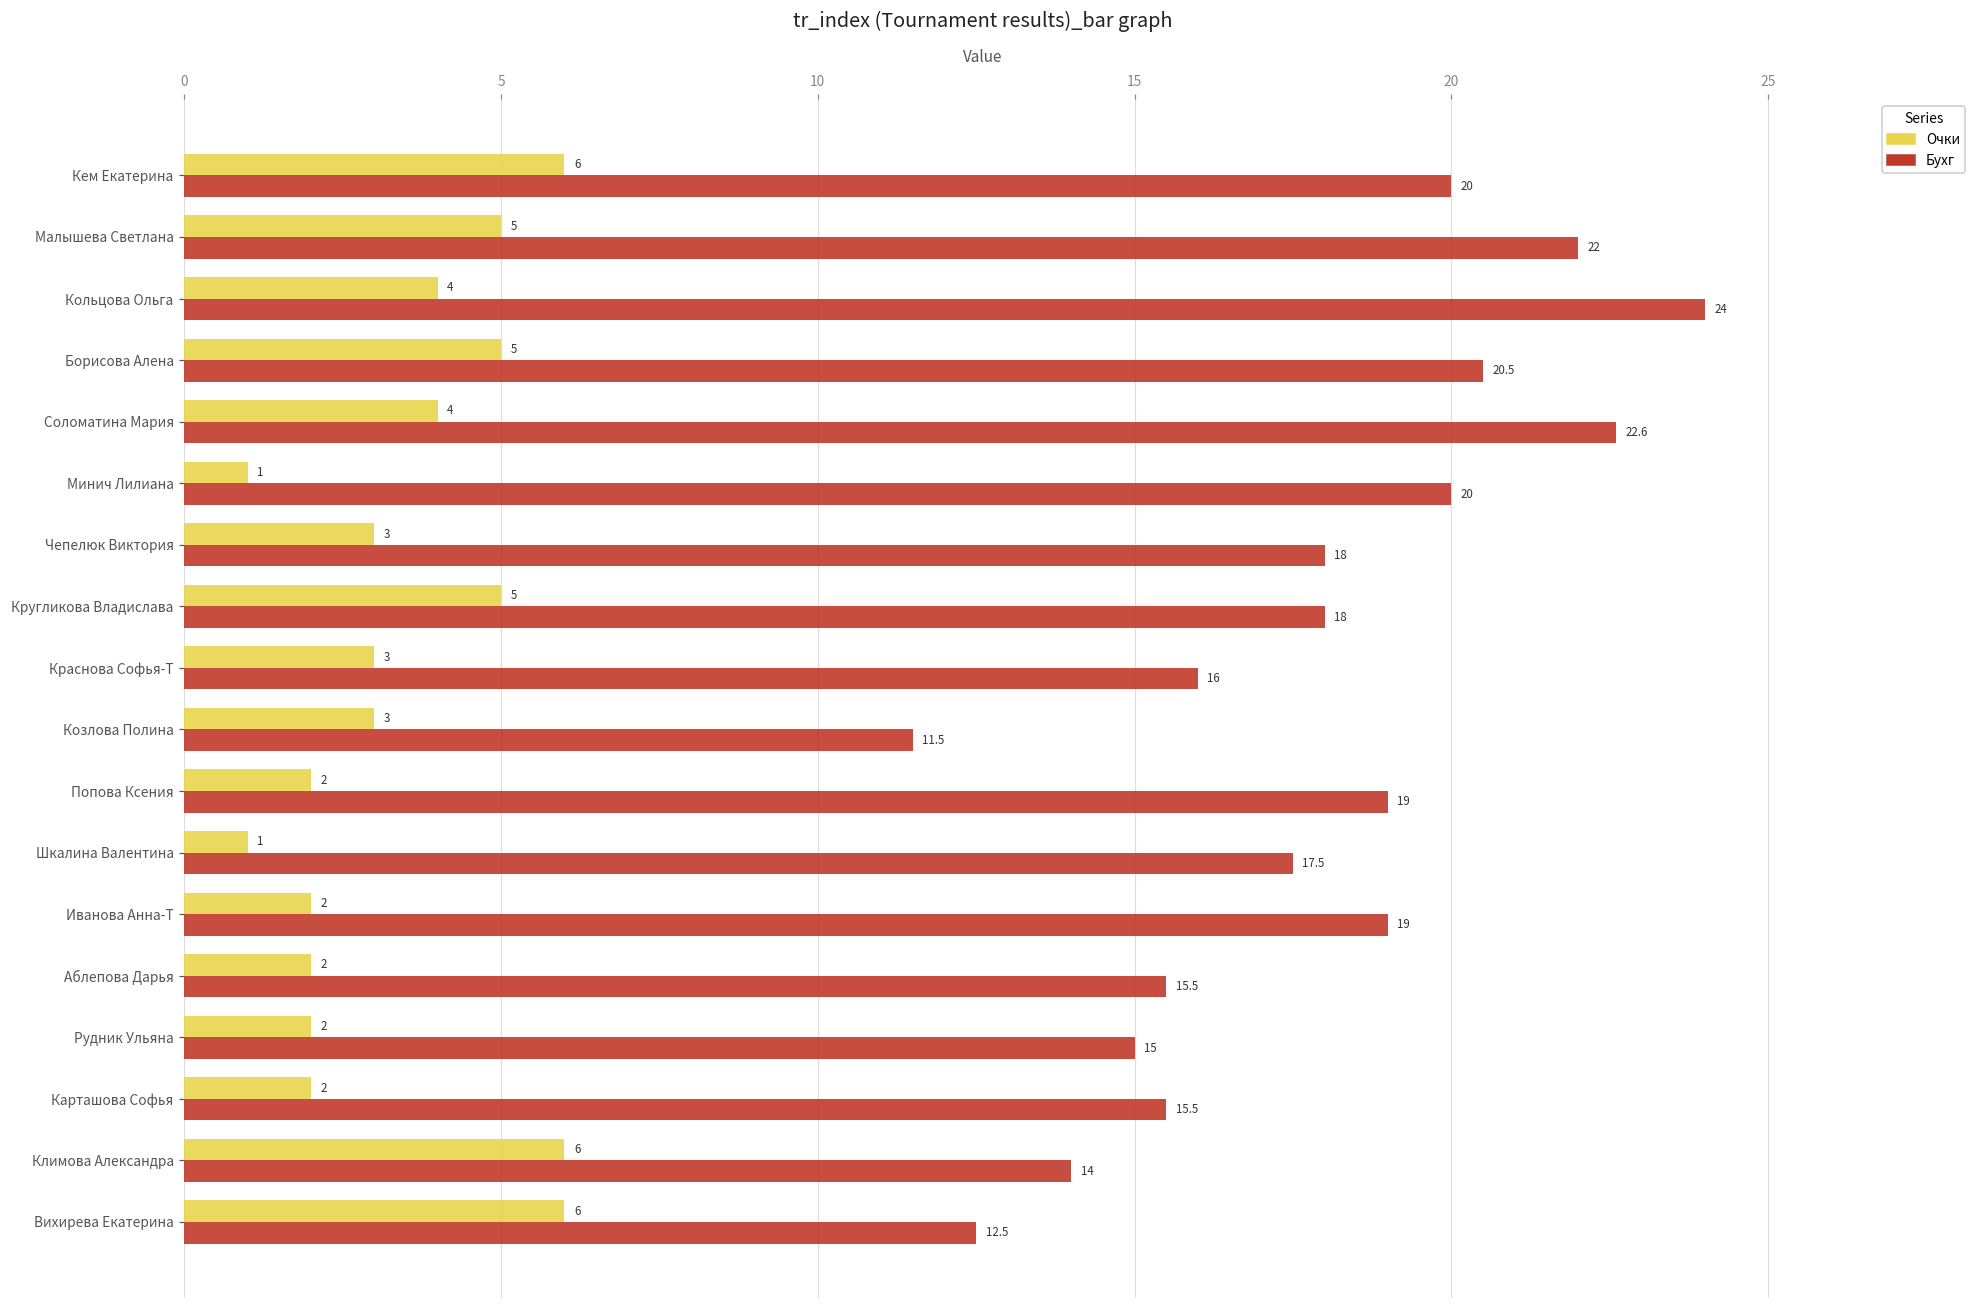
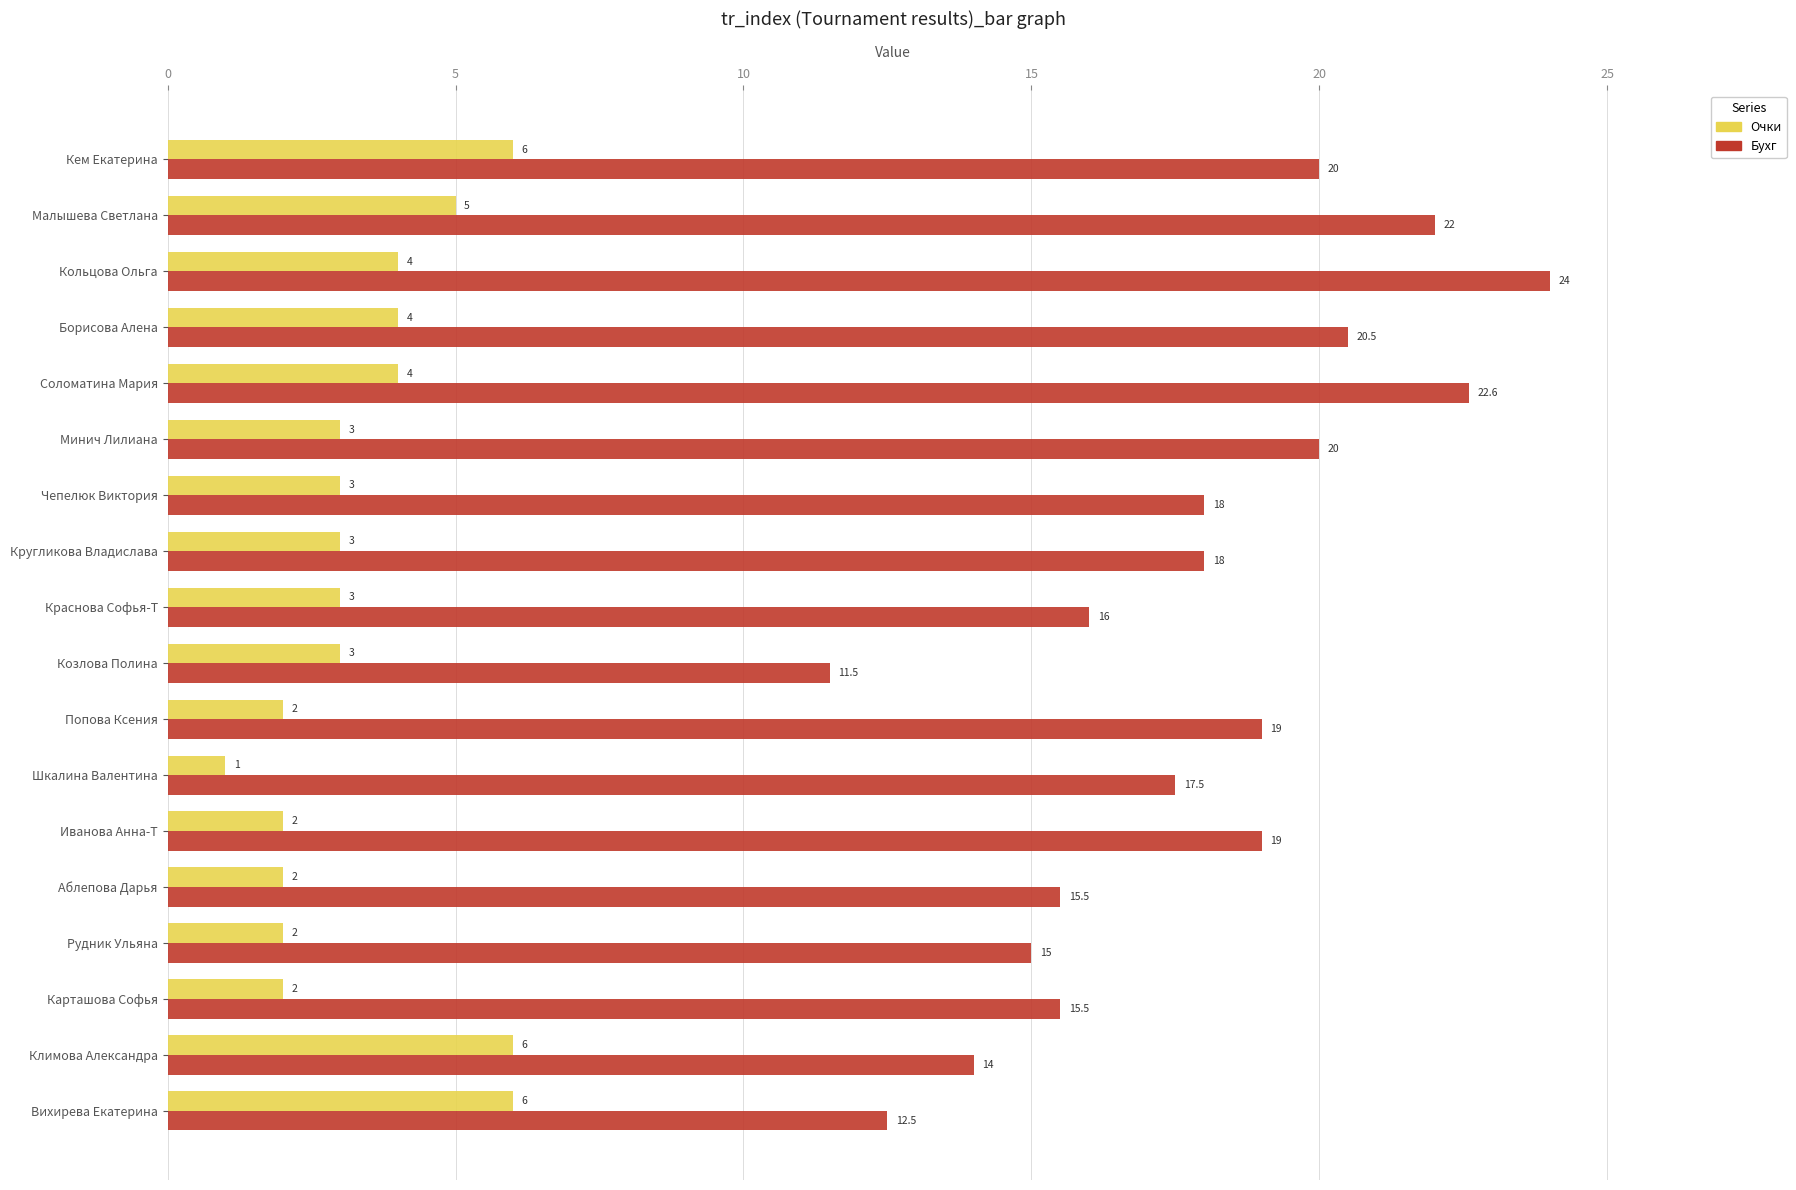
  {
    "Очки": {
      "Кем Екатерина": 6,
      "Малышева Светлана": 5,
      "Кольцова Ольга": 4,
-     "Борисова Алена": 5,
+     "Борисова Алена": 4,
      "Соломатина Мария": 4,
-     "Минич Лилиана": 1,
+     "Минич Лилиана": 3,
      "Чепелюк Виктория": 3,
-     "Кругликова Владислава": 5,
+     "Кругликова Владислава": 3,
      "Краснова Софья-Т": 3,
      "Козлова Полина": 3,
      "Попова Ксения": 2,
      "Шкалина Валентина": 1,
      "Иванова Анна-Т": 2,
      "Аблепова Дарья": 2,
      "Рудник Ульяна": 2,
      "Карташова Софья": 2,
      "Климова Александра": 6,
      "Вихирева Екатерина": 6
    },
    "Бухг": {
      "Кем Екатерина": 20,
      "Малышева Светлана": 22,
      "Кольцова Ольга": 24,
      "Борисова Алена": 20.5,
      "Соломатина Мария": 22.6,
      "Минич Лилиана": 20,
      "Чепелюк Виктория": 18,
      "Кругликова Владислава": 18,
      "Краснова Софья-Т": 16,
      "Козлова Полина": 11.5,
      "Попова Ксения": 19,
      "Шкалина Валентина": 17.5,
      "Иванова Анна-Т": 19,
      "Аблепова Дарья": 15.5,
      "Рудник Ульяна": 15,
      "Карташова Софья": 15.5,
      "Климова Александра": 14,
      "Вихирева Екатерина": 12.5
    }
  }
